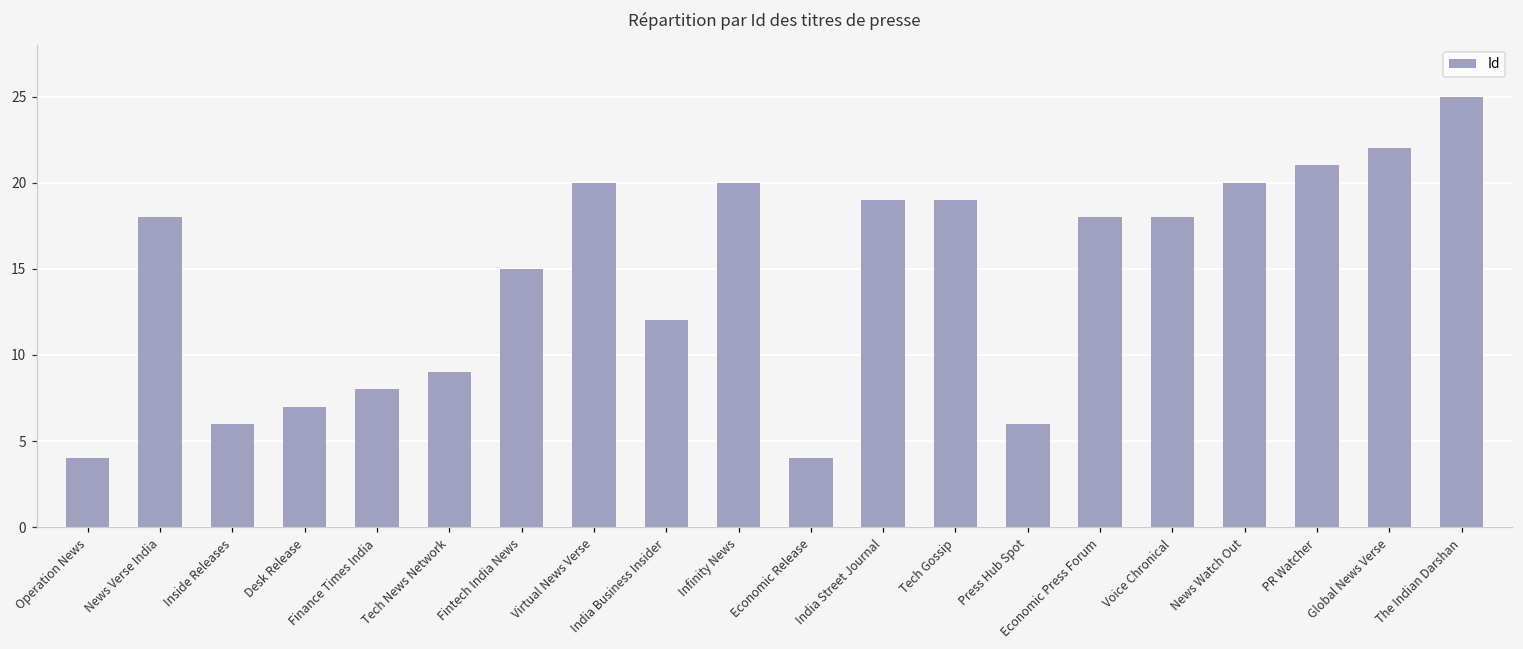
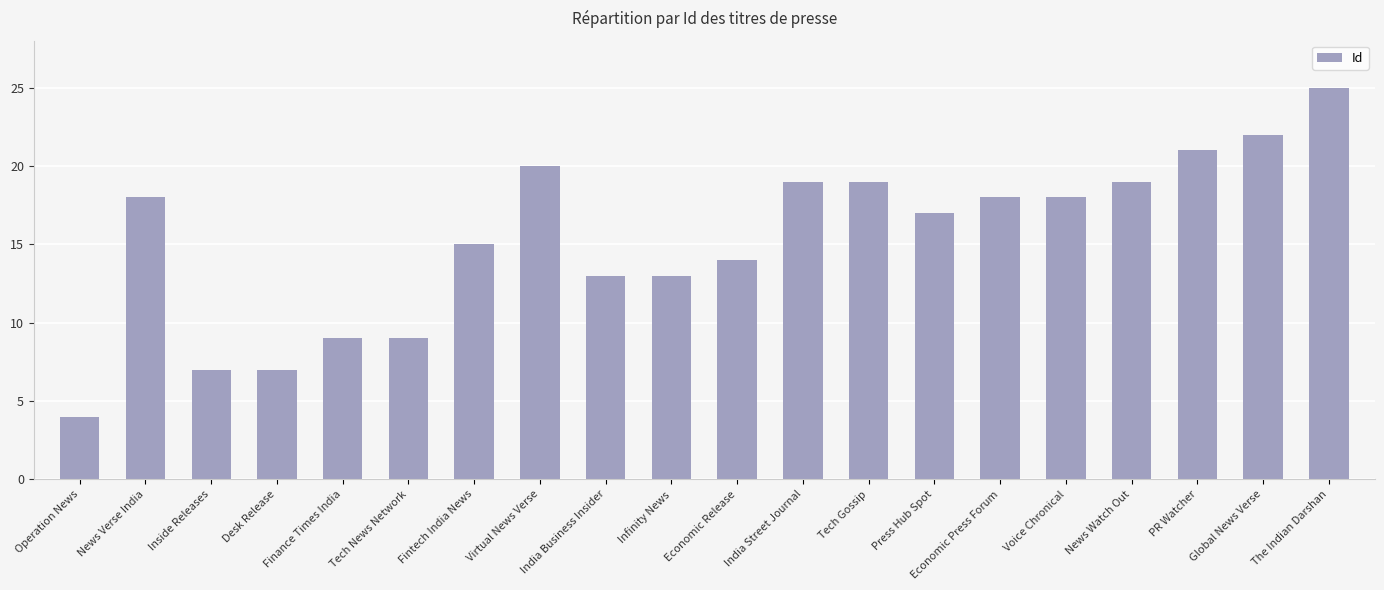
  {
    "Operation News": 4,
    "News Verse India": 18,
-   "Inside Releases": 6,
+   "Inside Releases": 7,
    "Desk Release": 7,
-   "Finance Times India": 8,
+   "Finance Times India": 9,
    "Tech News Network": 9,
    "Fintech India News": 15,
    "Virtual News Verse": 20,
-   "India Business Insider": 12,
-   "Infinity News": 20,
-   "Economic Release": 4,
+   "India Business Insider": 13,
+   "Infinity News": 13,
+   "Economic Release": 14,
    "India Street Journal": 19,
    "Tech Gossip": 19,
-   "Press Hub Spot": 6,
+   "Press Hub Spot": 17,
    "Economic Press Forum": 18,
    "Voice Chronical": 18,
-   "News Watch Out": 20,
+   "News Watch Out": 19,
    "PR Watcher": 21,
    "Global News Verse": 22,
    "The Indian Darshan": 25
  }
